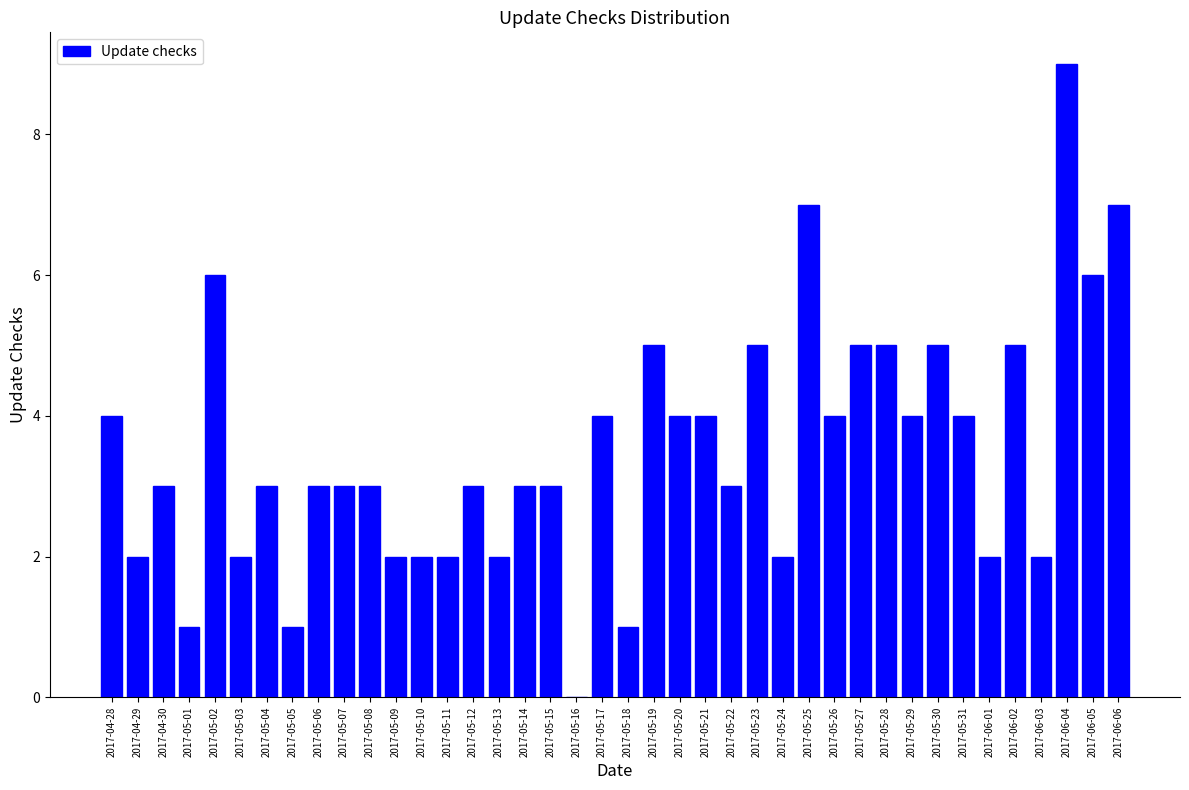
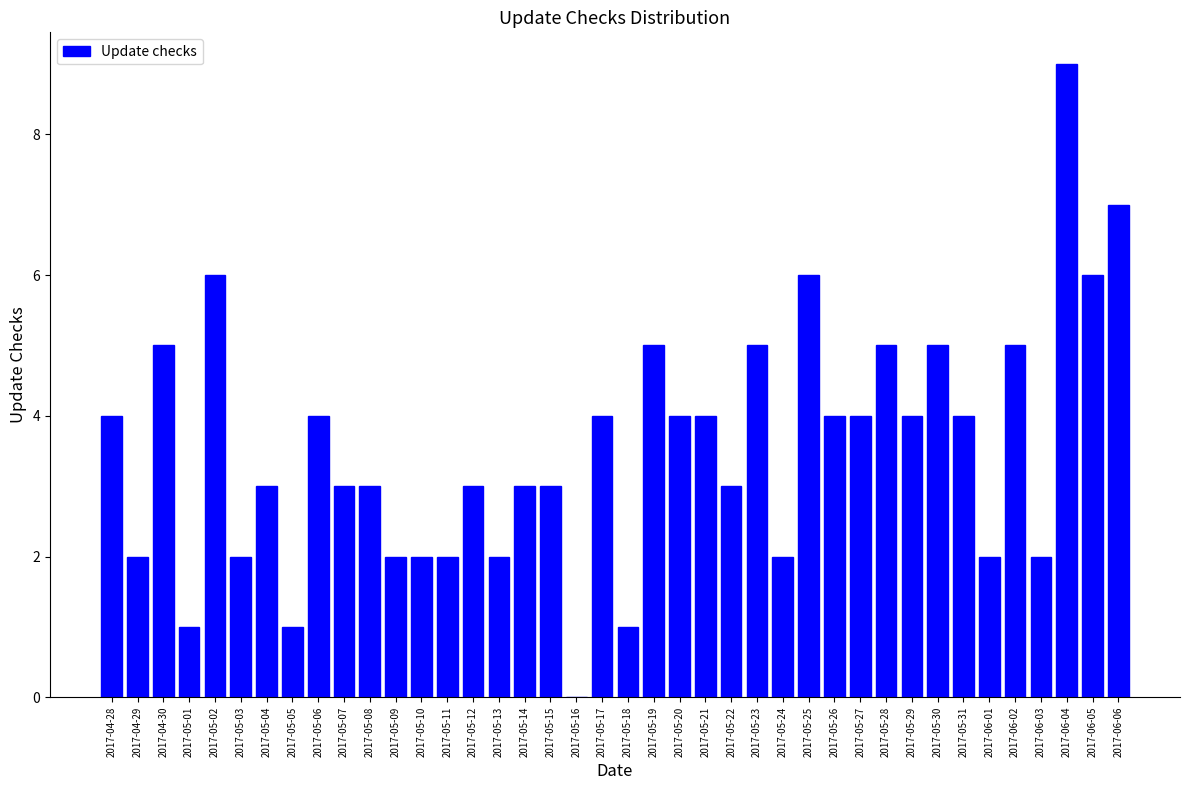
  {
    "2017-04-28": 4,
    "2017-04-29": 2,
-   "2017-04-30": 3,
+   "2017-04-30": 5,
    "2017-05-01": 1,
    "2017-05-02": 6,
    "2017-05-03": 2,
    "2017-05-04": 3,
    "2017-05-05": 1,
-   "2017-05-06": 3,
+   "2017-05-06": 4,
    "2017-05-07": 3,
    "2017-05-08": 3,
    "2017-05-09": 2,
    "2017-05-10": 2,
    "2017-05-11": 2,
    "2017-05-12": 3,
    "2017-05-13": 2,
    "2017-05-14": 3,
    "2017-05-15": 3,
    "2017-05-16": 0,
    "2017-05-17": 4,
    "2017-05-18": 1,
    "2017-05-19": 5,
    "2017-05-20": 4,
    "2017-05-21": 4,
    "2017-05-22": 3,
    "2017-05-23": 5,
    "2017-05-24": 2,
-   "2017-05-25": 7,
+   "2017-05-25": 6,
    "2017-05-26": 4,
-   "2017-05-27": 5,
+   "2017-05-27": 4,
    "2017-05-28": 5,
    "2017-05-29": 4,
    "2017-05-30": 5,
    "2017-05-31": 4,
    "2017-06-01": 2,
    "2017-06-02": 5,
    "2017-06-03": 2,
    "2017-06-04": 9,
    "2017-06-05": 6,
    "2017-06-06": 7
  }
